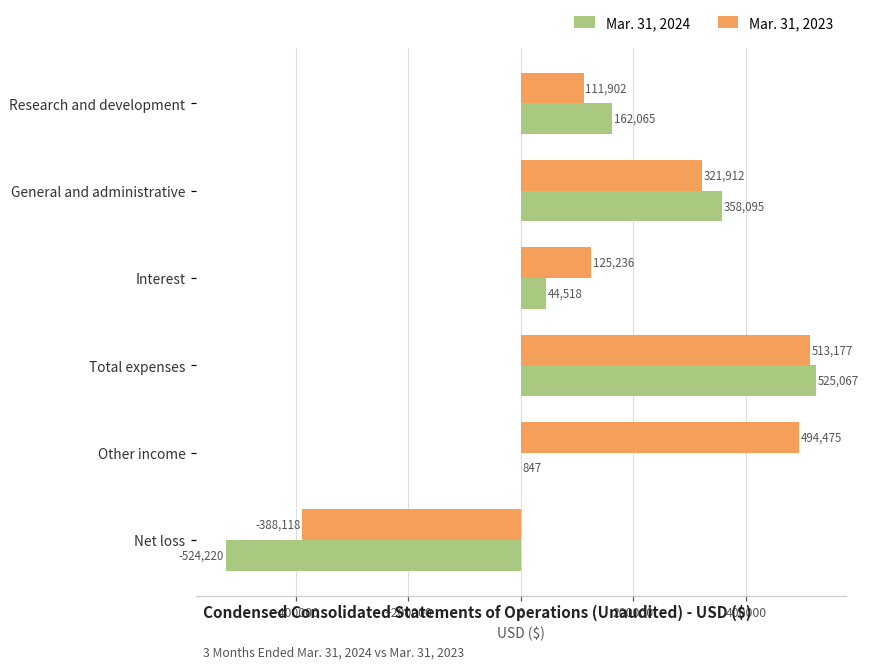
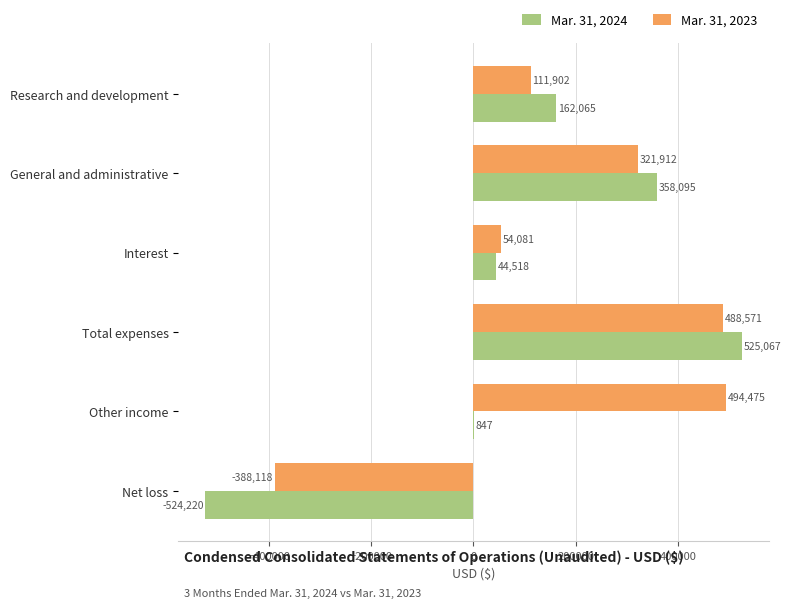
  {
    "Mar. 31, 2024": {
      "Research and development": "162,065",
      "General and administrative": "358,095",
      "Interest": "44,518",
      "Total expenses": "525,067",
      "Other income": "847",
      "Net loss": "-524,220"
    },
    "Mar. 31, 2023": {
      "Research and development": "111,902",
      "General and administrative": "321,912",
-     "Interest": "125,236",
-     "Total expenses": "513,177",
+     "Interest": "54,081",
+     "Total expenses": "488,571",
      "Other income": "494,475",
      "Net loss": "-388,118"
    }
  }
